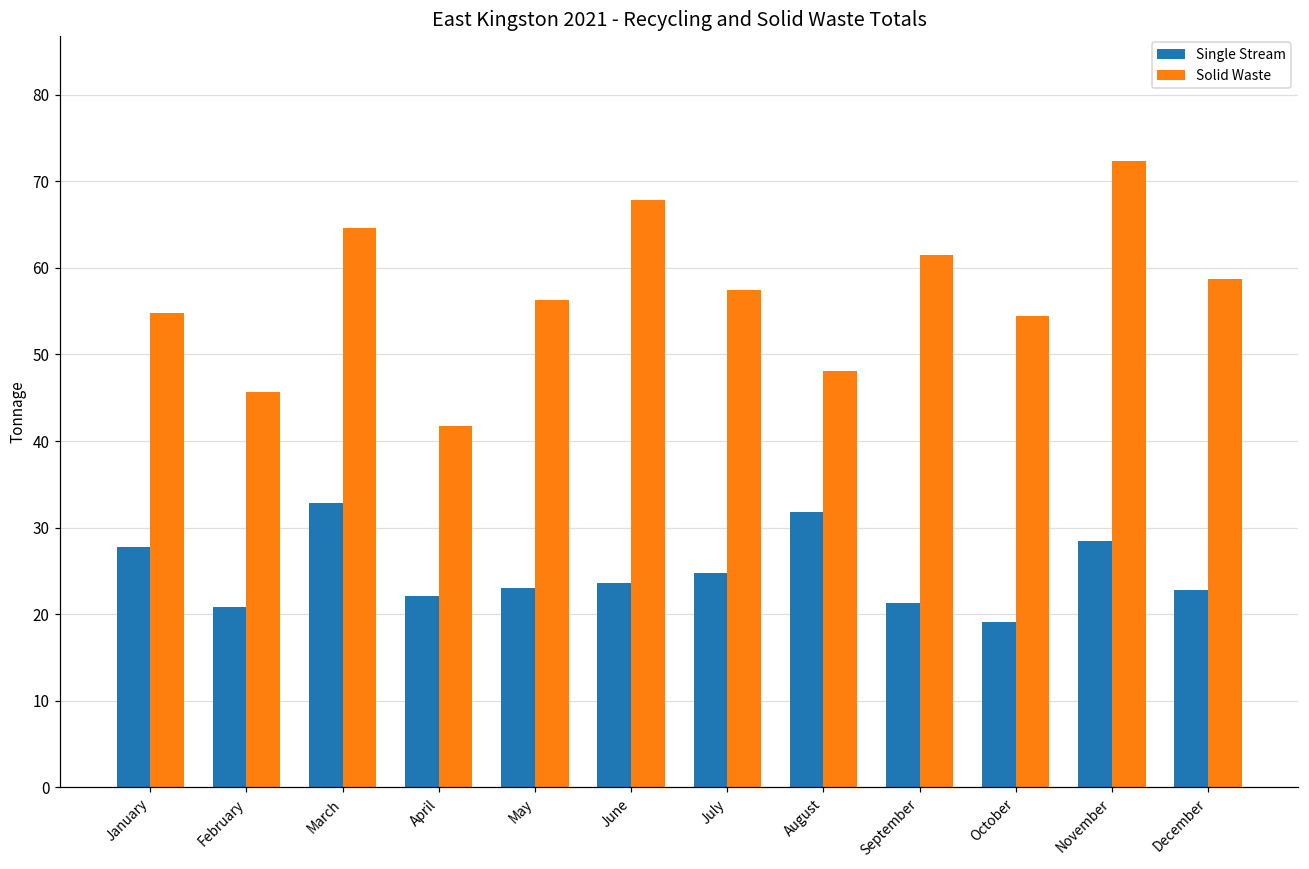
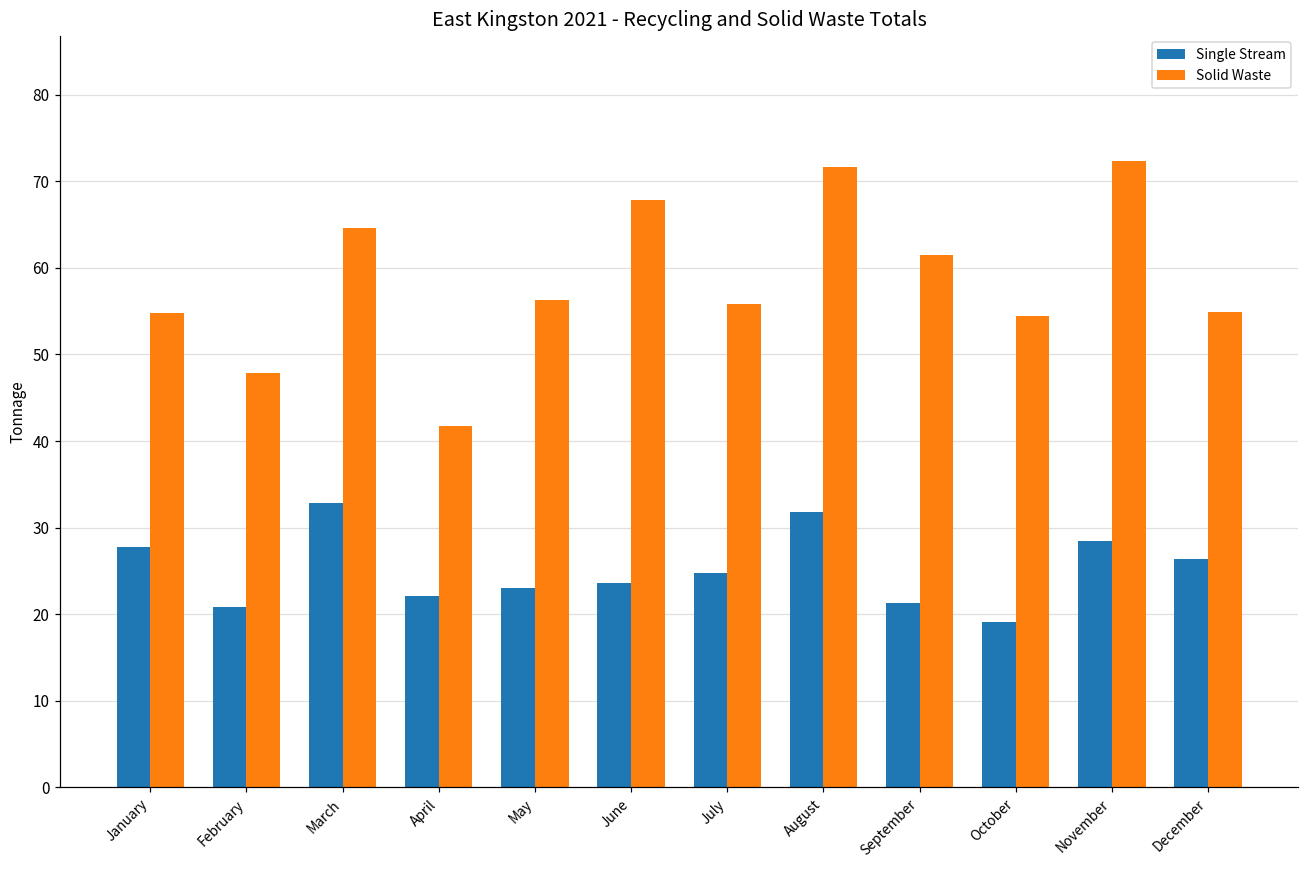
  {
    "Single Stream": {
      "January": 28,
      "February": 21,
      "March": 33,
      "April": 22,
      "May": 23,
      "June": 24,
      "July": 25,
      "August": 32,
      "September": 21,
      "October": 19,
      "November": 28,
-     "December": 23
+     "December": 26
    },
    "Solid Waste": {
      "January": 55,
-     "February": 46,
+     "February": 48,
      "March": 65,
      "April": 42,
      "May": 56,
      "June": 68,
-     "July": 57,
-     "August": 48,
+     "July": 56,
+     "August": 72,
      "September": 61,
      "October": 54,
      "November": 72,
-     "December": 59
+     "December": 55
    }
  }
